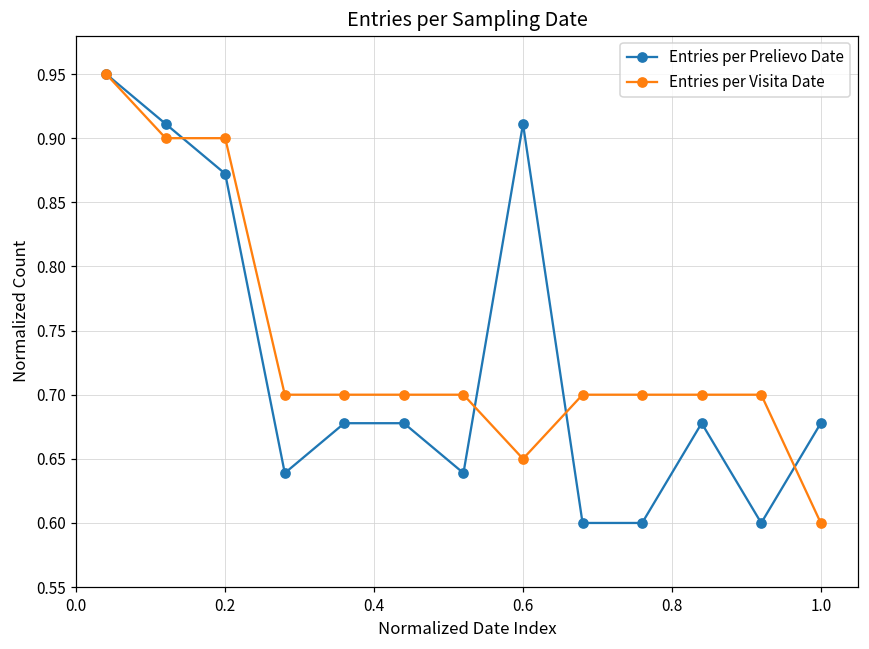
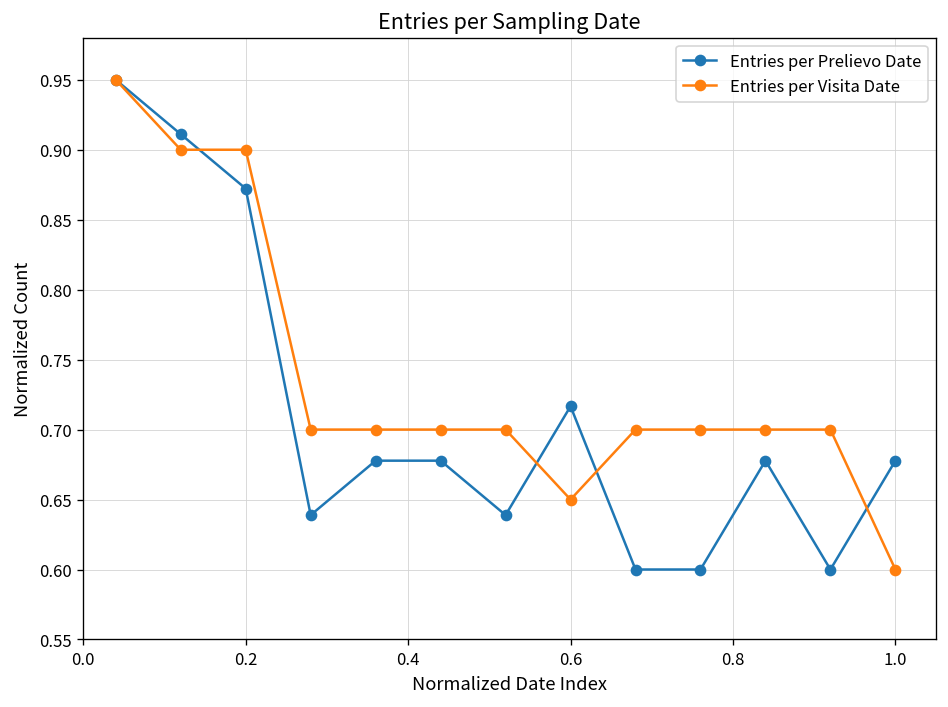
  {
    "Entries per Prelievo Date": {
      "0.2": 0.872,
-     "0.6": 0.911,
+     "0.6": 0.717,
      "1.0": 0.678
    },
    "Entries per Visita Date": {
      "0.2": 0.900,
      "0.6": 0.650,
      "1.0": 0.600
    }
  }
